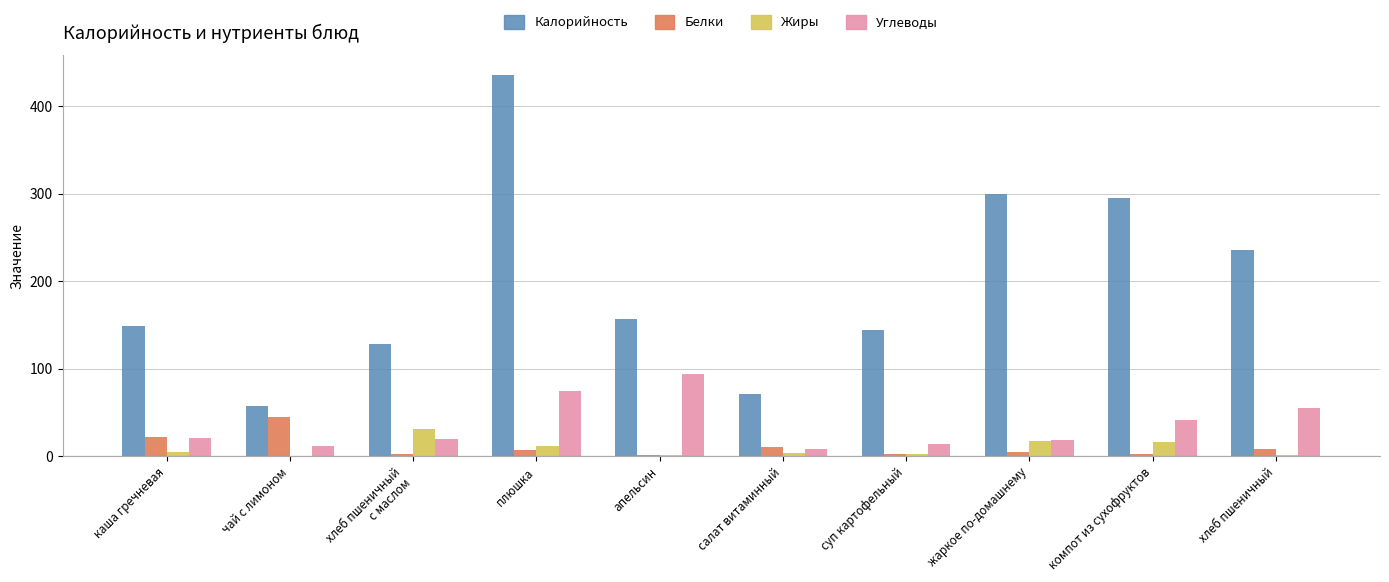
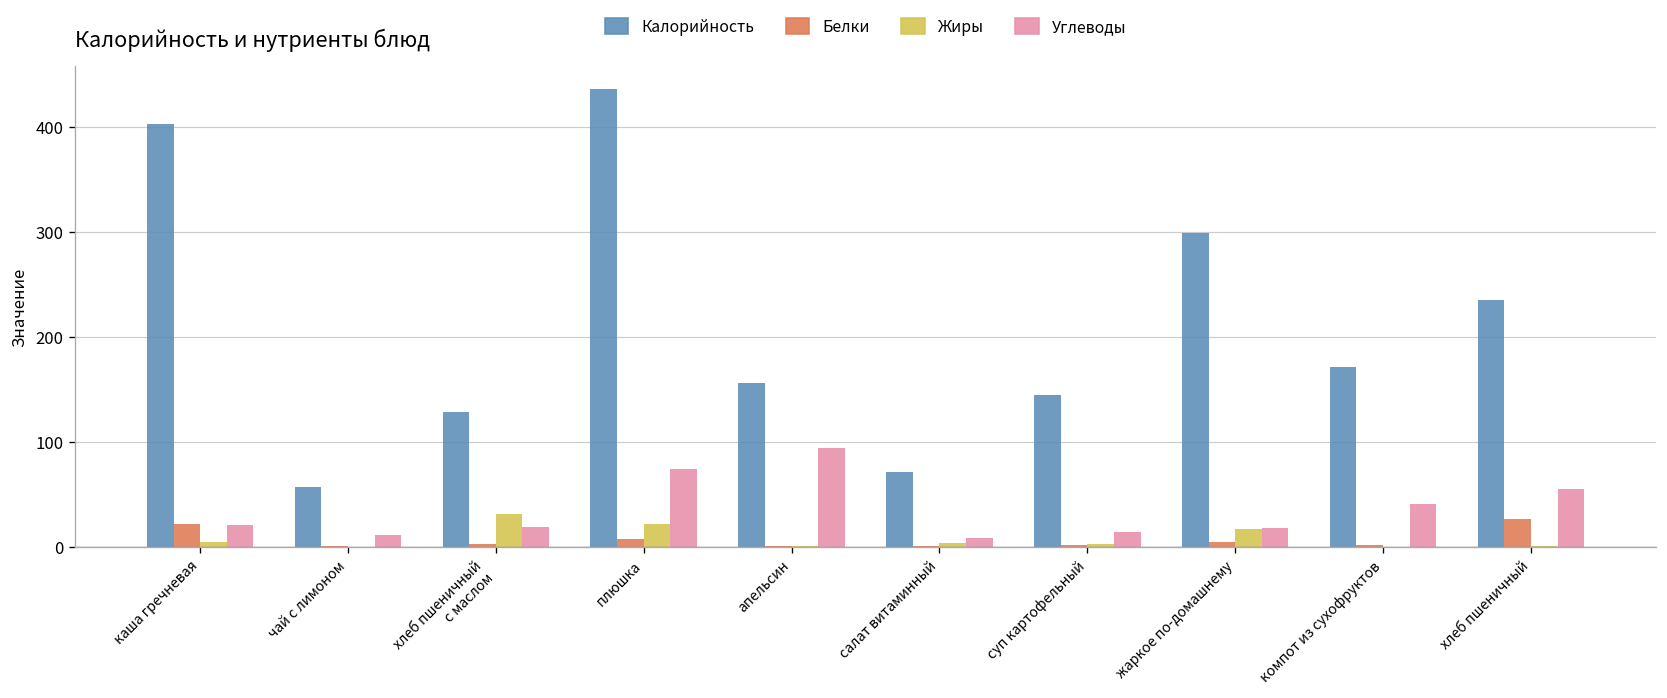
  {
    "Калорийность": {
-     "каша гречневая": 150,
+     "каша гречневая": 400,
      "чай с лимоном": 60,
      "хлеб пшеничный с маслом": 130,
      "плюшка": 440,
      "апельсин": 160,
      "салат витаминный": 70,
      "суп картофельный": 140,
      "жаркое по-домашнему": 300,
-     "компот из сухофруктов": 300,
+     "компот из сухофруктов": 170,
      "хлеб пшеничный": 240
    },
    "Белки": {
      "каша гречневая": 20,
-     "чай с лимоном": 40,
+     "чай с лимоном": 0,
      "хлеб пшеничный с маслом": 0,
      "плюшка": 10,
-     "салат витаминный": 10,
+     "салат витаминный": 0,
      "жаркое по-домашнему": 10,
-     "хлеб пшеничный": 10
+     "хлеб пшеничный": 30
    },
    "Жиры": {
      "каша гречневая": 10,
      "хлеб пшеничный с маслом": 30,
-     "плюшка": 10,
+     "плюшка": 20,
      "салат витаминный": 0,
      "жаркое по-домашнему": 20,
-     "компот из сухофруктов": 20
+     "компот из сухофруктов": 0
    },
    "Углеводы": {
      "каша гречневая": 20,
      "чай с лимоном": 10,
      "хлеб пшеничный с маслом": 20,
      "плюшка": 70,
      "апельсин": 90,
      "салат витаминный": 10,
      "суп картофельный": 10,
      "жаркое по-домашнему": 20,
      "компот из сухофруктов": 40,
      "хлеб пшеничный": 60
    }
  }
